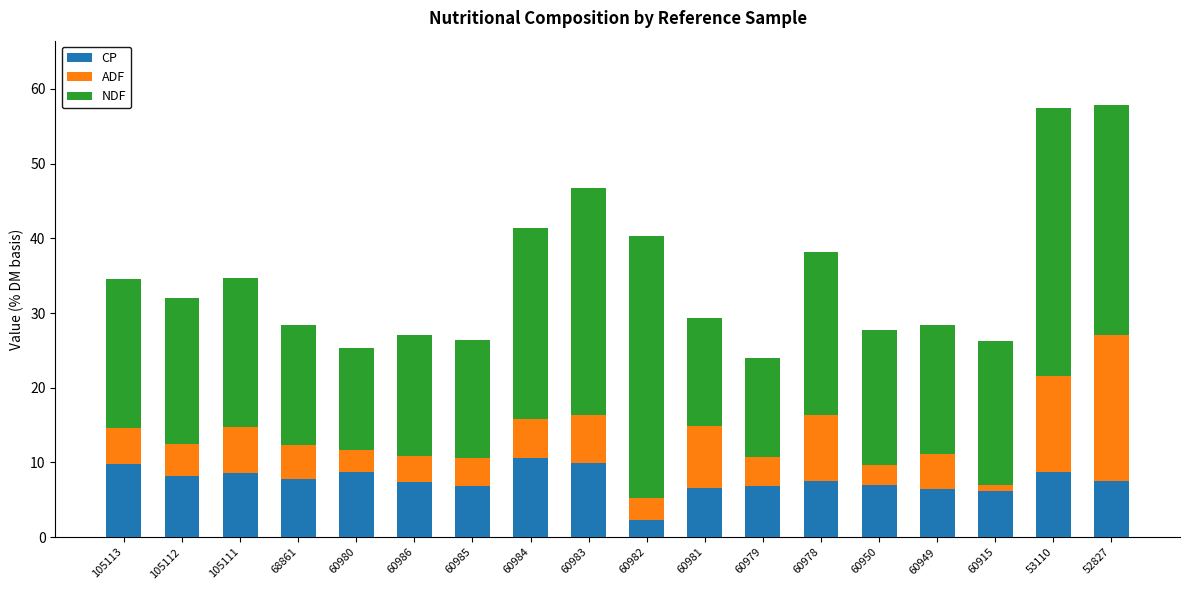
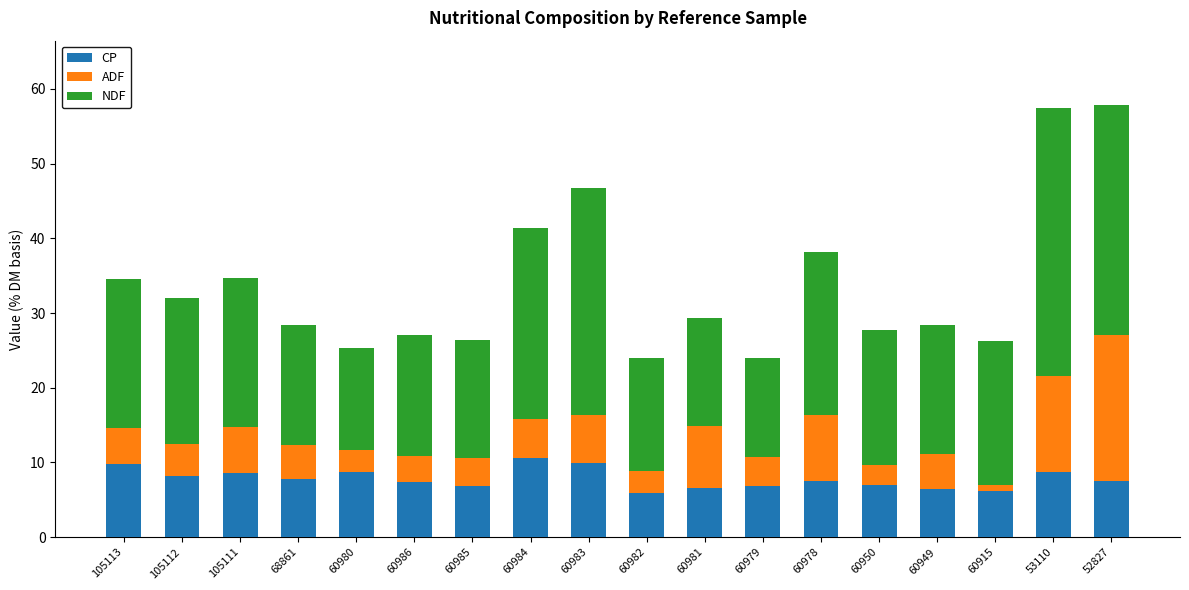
  {
    "CP": {
      "105113": 10,
      "105112": 8,
      "105111": 9,
      "68861": 8,
      "60980": 9,
      "60986": 7,
      "60985": 7,
      "60984": 11,
      "60983": 10,
-     "60982": 2,
+     "60982": 6,
      "60981": 7,
      "60979": 7,
      "60978": 8,
      "60950": 7,
      "60949": 6,
      "60915": 6,
      "53110": 9,
      "52827": 8
    },
    "ADF": {
      "105113": 5,
      "105112": 4,
      "105111": 6,
      "68861": 5,
      "60980": 3,
      "60986": 3,
      "60985": 4,
      "60984": 5,
      "60983": 6,
      "60982": 3,
      "60981": 8,
      "60979": 4,
      "60978": 9,
      "60950": 3,
      "60949": 5,
      "60915": 1,
      "53110": 13,
      "52827": 20
    },
    "NDF": {
      "105113": 20,
      "105112": 20,
      "105111": 20,
      "68861": 16,
      "60980": 14,
      "60986": 16,
      "60985": 16,
      "60984": 26,
      "60983": 30,
-     "60982": 35,
+     "60982": 15,
      "60981": 14,
      "60979": 13,
      "60978": 22,
      "60950": 18,
      "60949": 17,
      "60915": 19,
      "53110": 36,
      "52827": 31
    }
  }
